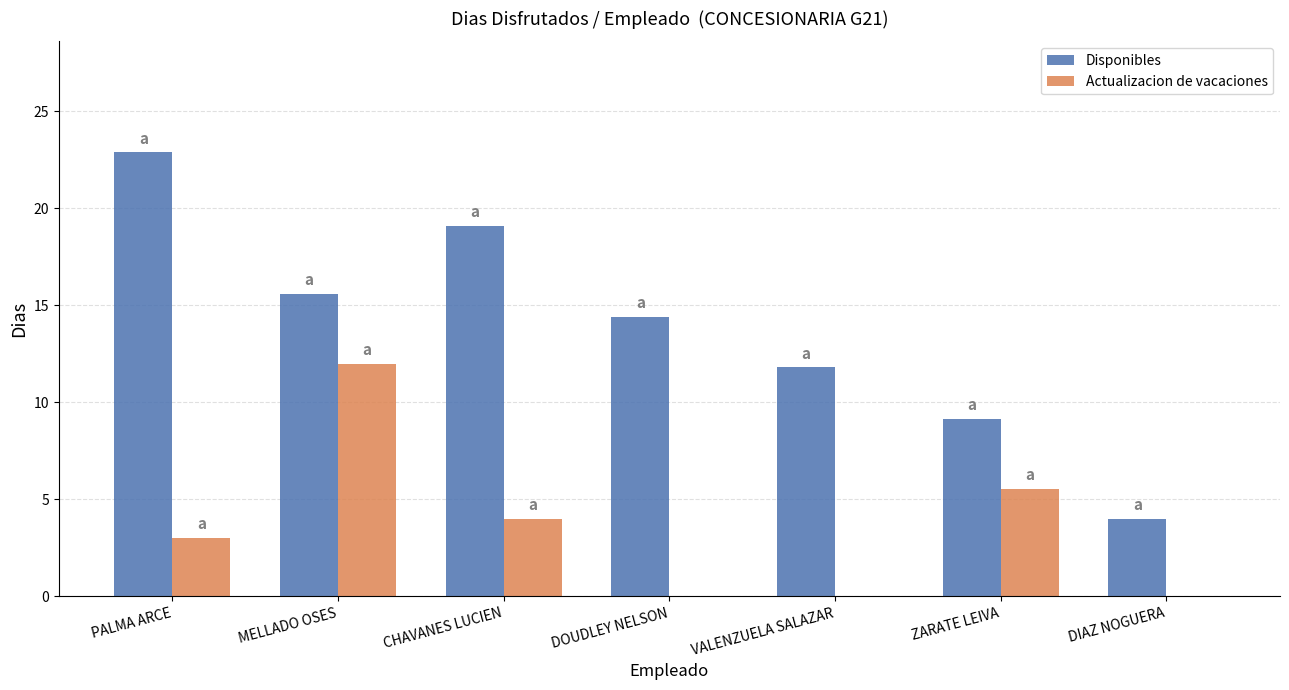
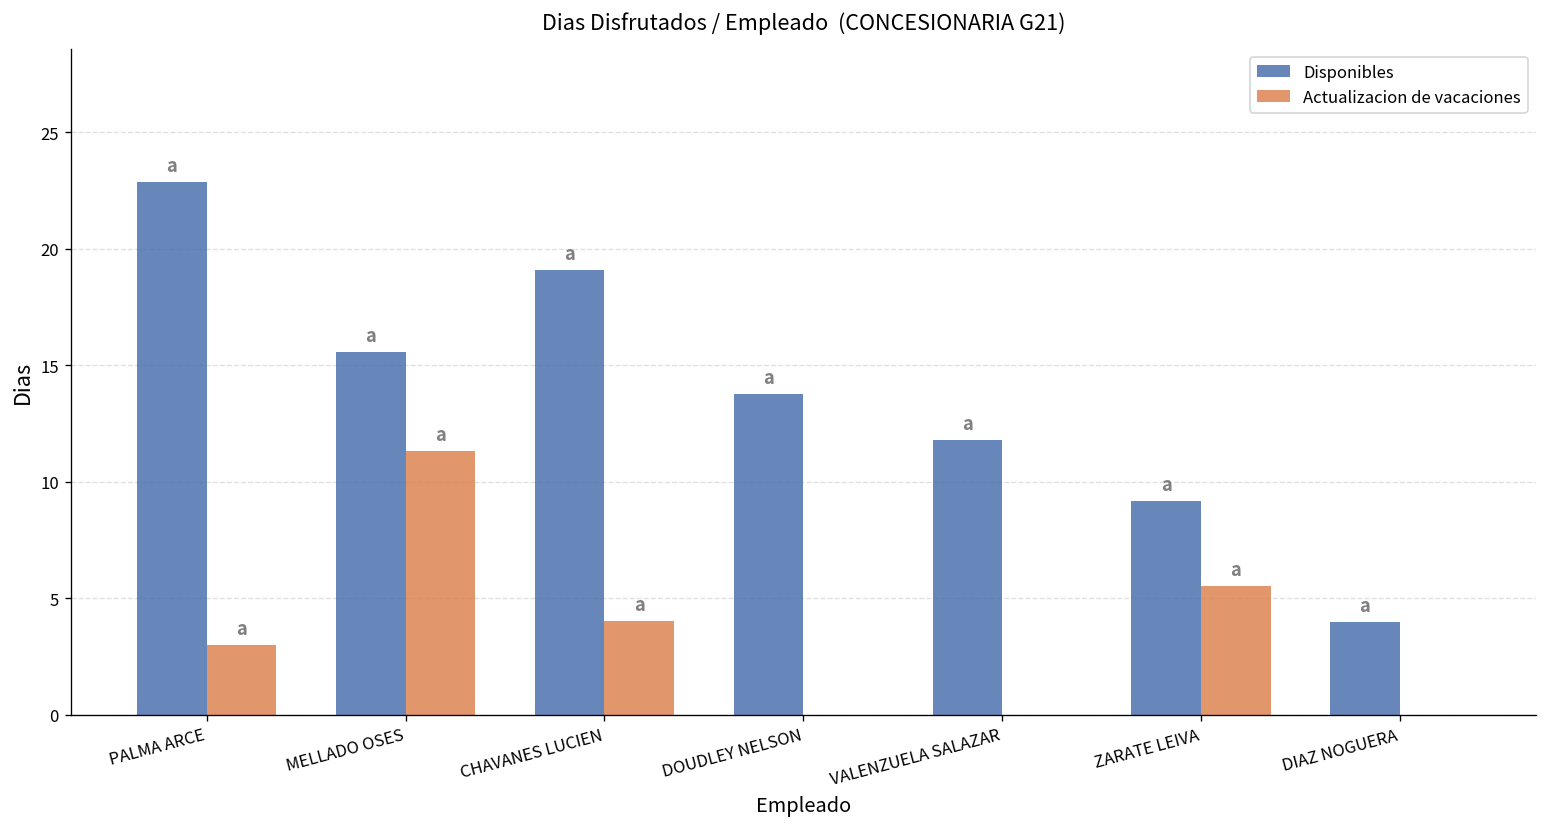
  {
    "Disponibles": {
      "PALMA ARCE": 22.9,
      "MELLADO OSES": 15.6,
      "CHAVANES LUCIEN": 19.1,
-     "DOUDLEY NELSON": 14.4,
+     "DOUDLEY NELSON": 13.8,
      "VALENZUELA SALAZAR": 11.8,
      "ZARATE LEIVA": 9.2,
      "DIAZ NOGUERA": 4.0
    },
    "Actualizacion de vacaciones": {
      "PALMA ARCE": 3.0,
-     "MELLADO OSES": 12.0,
+     "MELLADO OSES": 11.3,
      "CHAVANES LUCIEN": 4.0,
      "DOUDLEY NELSON": 0.0,
      "VALENZUELA SALAZAR": 0.0,
      "ZARATE LEIVA": 5.5,
      "DIAZ NOGUERA": 0.0
    }
  }
